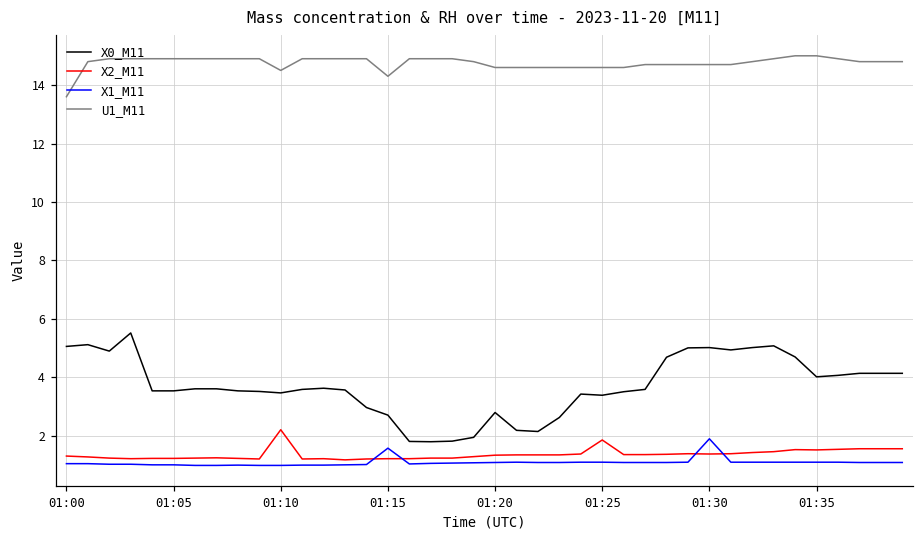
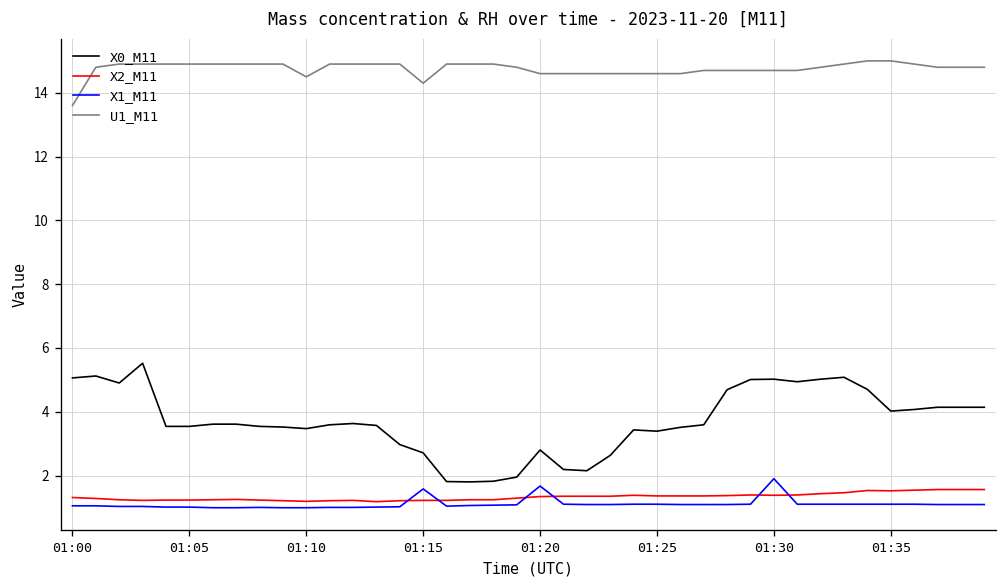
  {
    "X0_M11": {
      "01:00": 5.1,
      "01:05": 3.5,
      "01:10": 3.5,
      "01:15": 2.7,
      "01:20": 2.8,
      "01:25": 3.4,
      "01:30": 5.0,
      "01:35": 4.0
    },
    "X2_M11": {
      "01:00": 1.3,
      "01:05": 1.2,
-     "01:10": 2.2,
+     "01:10": 1.2,
      "01:15": 1.2,
      "01:20": 1.3,
-     "01:25": 1.9,
+     "01:25": 1.4,
      "01:30": 1.4,
      "01:35": 1.5
    },
    "X1_M11": {
      "01:00": 1.1,
      "01:05": 1.0,
      "01:10": 1.0,
      "01:15": 1.6,
-     "01:20": 1.1,
+     "01:20": 1.7,
      "01:25": 1.1,
      "01:30": 1.9,
      "01:35": 1.1
    },
    "U1_M11": {
      "01:00": 13.6,
      "01:05": 14.9,
      "01:10": 14.5,
      "01:15": 14.3,
      "01:20": 14.6,
      "01:25": 14.6,
      "01:30": 14.7,
      "01:35": 15.0
    }
  }
